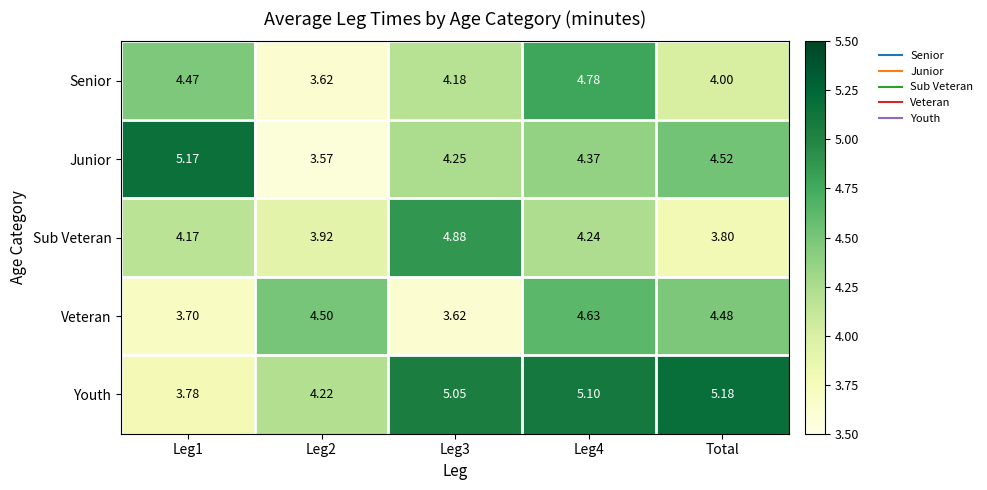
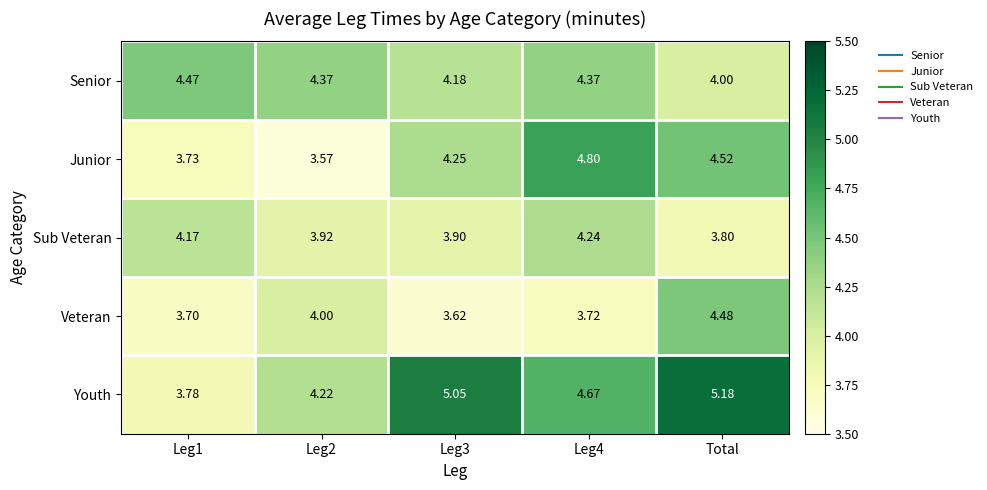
  {
    "Senior": {
      "Leg1": 4.47,
-     "Leg2": 3.62,
+     "Leg2": 4.37,
      "Leg3": 4.18,
-     "Leg4": 4.78,
+     "Leg4": 4.37,
      "Total": 4.00
    },
    "Junior": {
-     "Leg1": 5.17,
+     "Leg1": 3.73,
      "Leg2": 3.57,
      "Leg3": 4.25,
-     "Leg4": 4.37,
+     "Leg4": 4.80,
      "Total": 4.52
    },
    "Sub Veteran": {
      "Leg1": 4.17,
      "Leg2": 3.92,
-     "Leg3": 4.88,
+     "Leg3": 3.90,
      "Leg4": 4.24,
      "Total": 3.80
    },
    "Veteran": {
      "Leg1": 3.70,
-     "Leg2": 4.50,
+     "Leg2": 4.00,
      "Leg3": 3.62,
-     "Leg4": 4.63,
+     "Leg4": 3.72,
      "Total": 4.48
    },
    "Youth": {
      "Leg1": 3.78,
      "Leg2": 4.22,
      "Leg3": 5.05,
-     "Leg4": 5.10,
+     "Leg4": 4.67,
      "Total": 5.18
    }
  }
